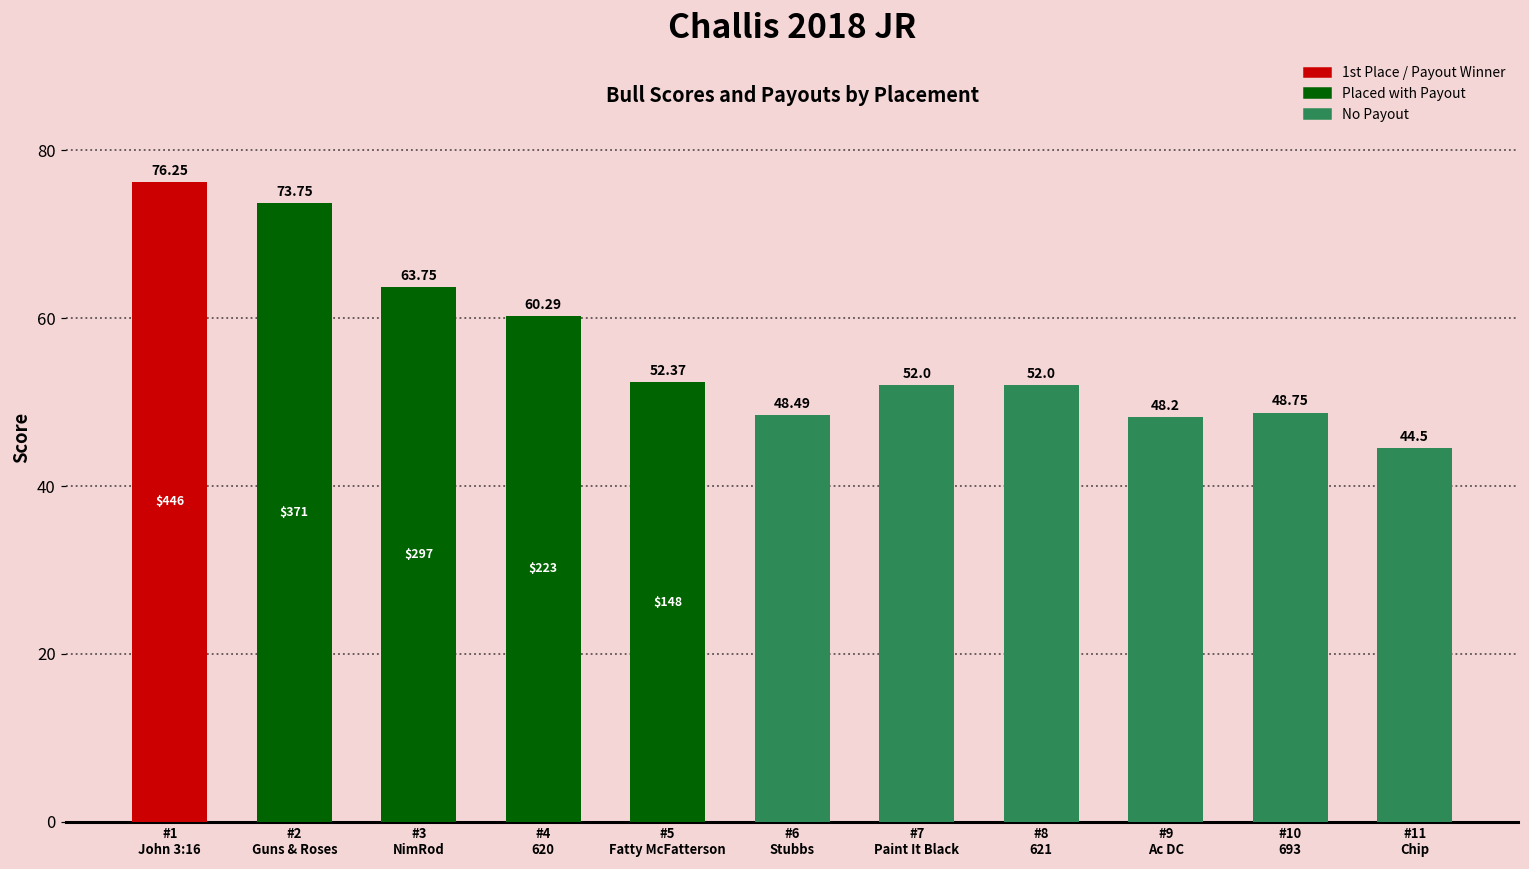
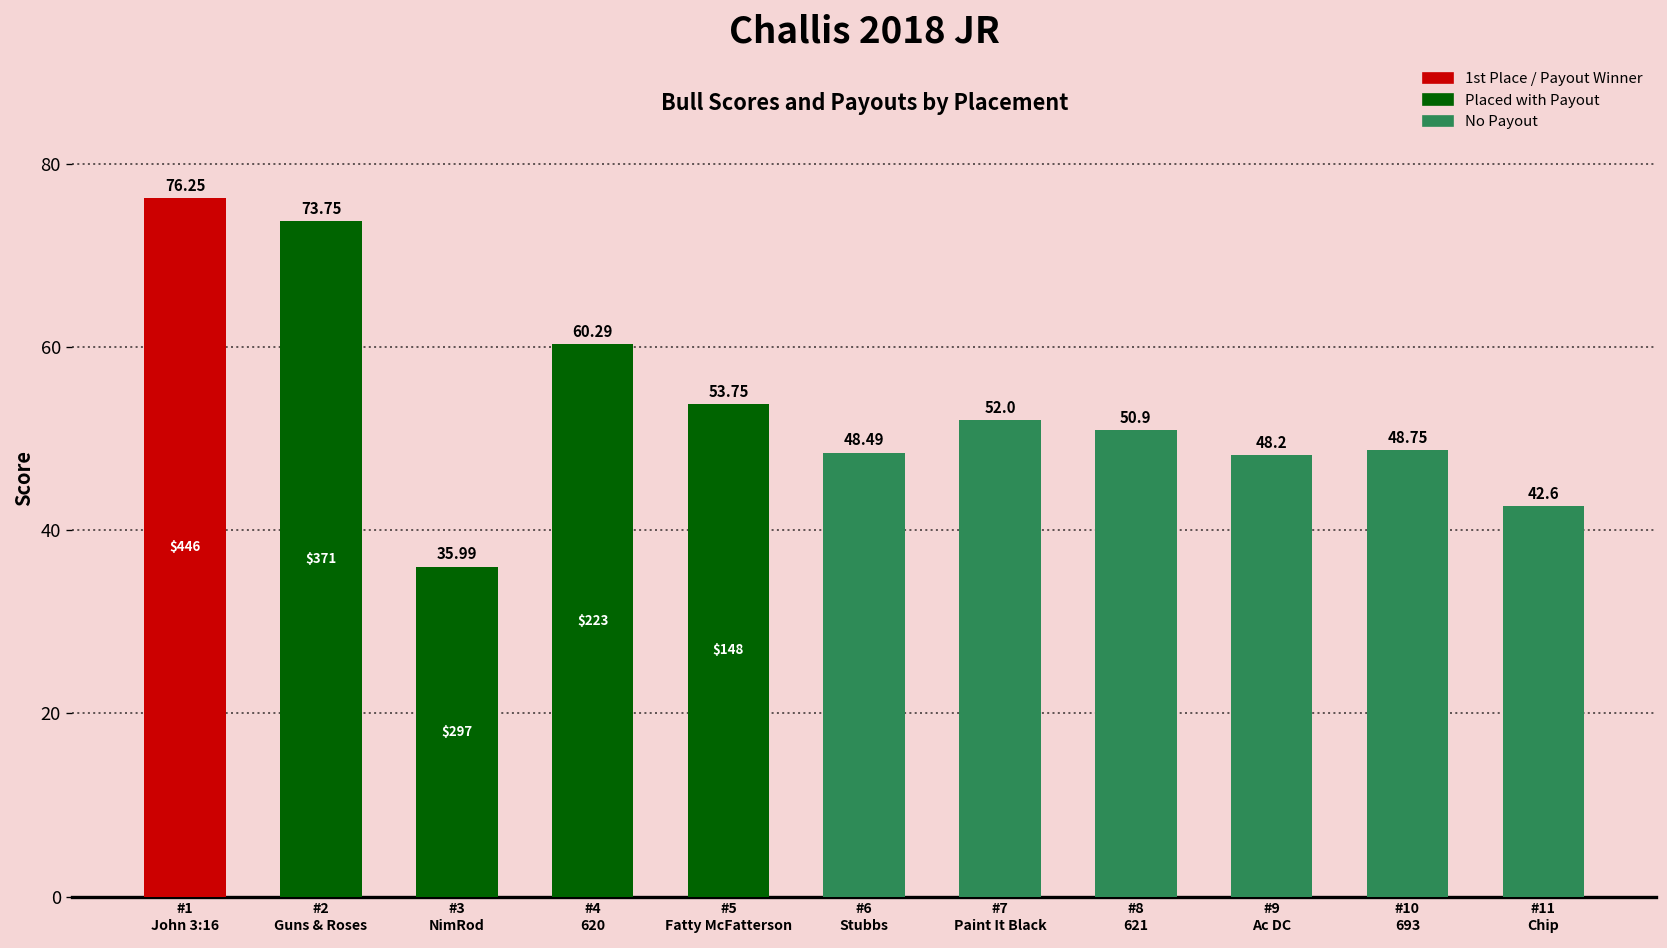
  {
    "#1 John 3:16": 76.25,
    "#2 Guns & Roses": 73.75,
-   "#3 NimRod": 63.75,
+   "#3 NimRod": 35.99,
    "#4 620": 60.29,
-   "#5 Fatty McFatterson": 52.37,
+   "#5 Fatty McFatterson": 53.75,
    "#6 Stubbs": 48.49,
    "#7 Paint It Black": 52.0,
-   "#8 621": 52.0,
+   "#8 621": 50.9,
    "#9 Ac DC": 48.2,
    "#10 693": 48.75,
-   "#11 Chip": 44.5
+   "#11 Chip": 42.6
  }
